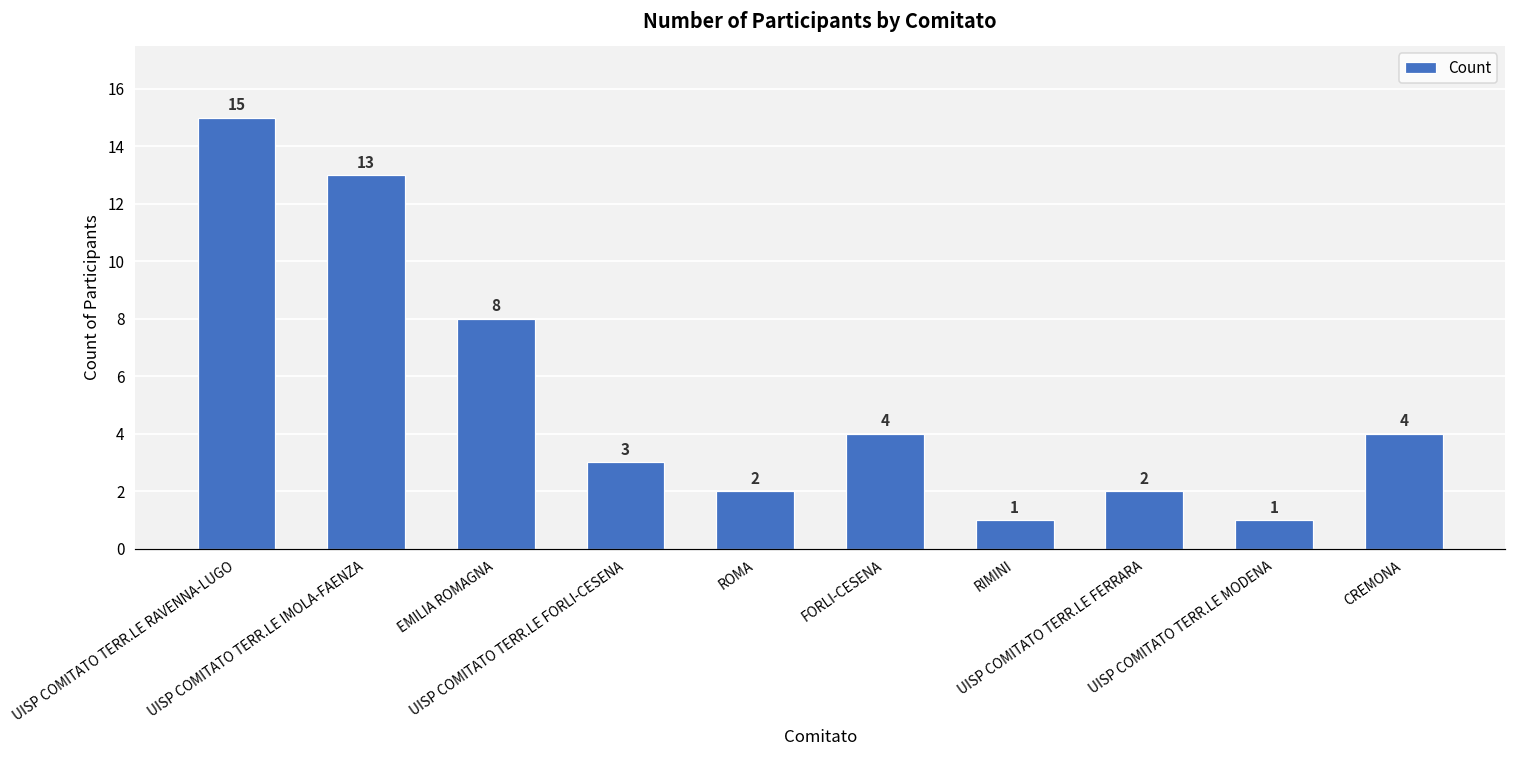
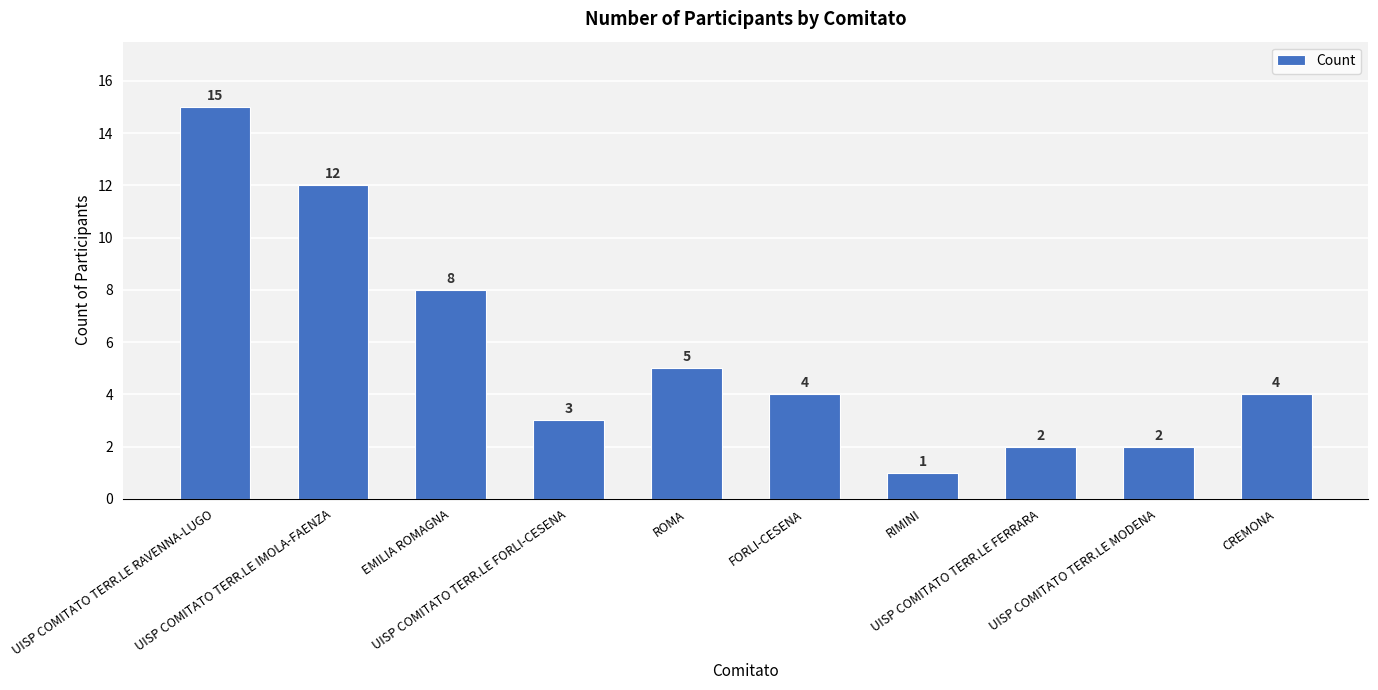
  {
    "UISP COMITATO TERR.LE RAVENNA-LUGO": 15,
-   "UISP COMITATO TERR.LE IMOLA-FAENZA": 13,
+   "UISP COMITATO TERR.LE IMOLA-FAENZA": 12,
    "EMILIA ROMAGNA": 8,
    "UISP COMITATO TERR.LE FORLI-CESENA": 3,
-   "ROMA": 2,
+   "ROMA": 5,
    "FORLI-CESENA": 4,
    "RIMINI": 1,
    "UISP COMITATO TERR.LE FERRARA": 2,
-   "UISP COMITATO TERR.LE MODENA": 1,
+   "UISP COMITATO TERR.LE MODENA": 2,
    "CREMONA": 4
  }
